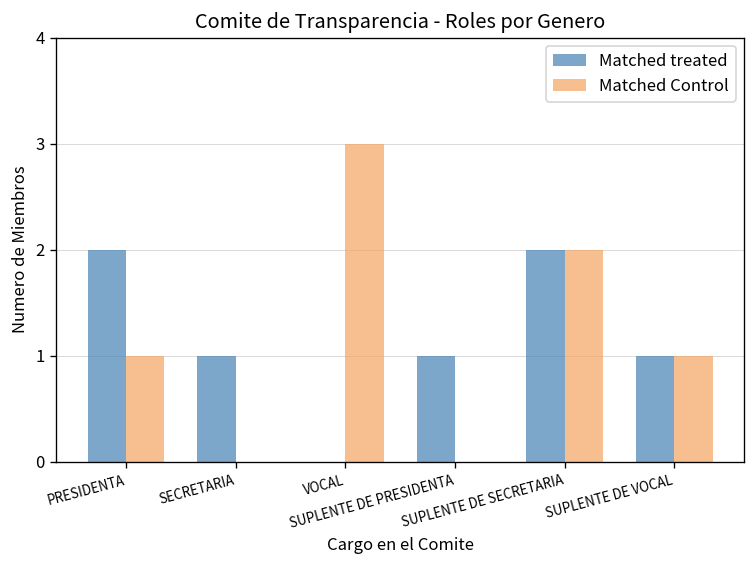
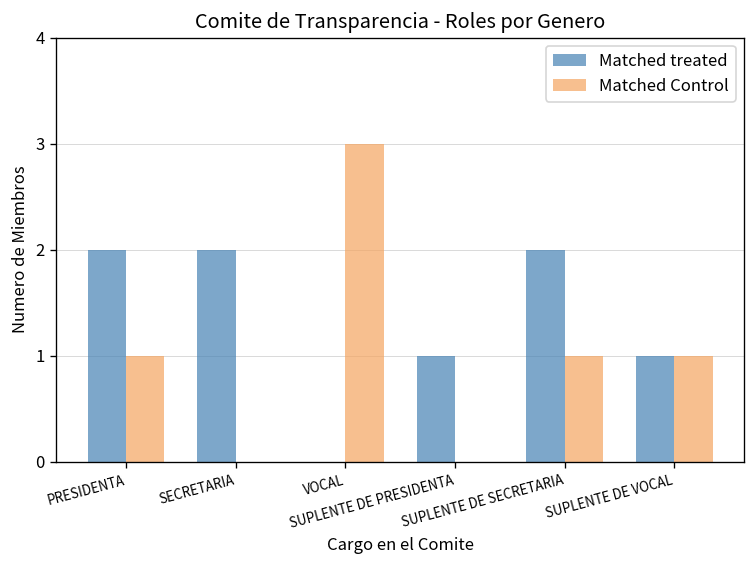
  {
    "Matched treated": {
      "PRESIDENTA": 2,
-     "SECRETARIA": 1,
+     "SECRETARIA": 2,
      "VOCAL": 0,
      "SUPLENTE DE PRESIDENTA": 1,
      "SUPLENTE DE SECRETARIA": 2,
      "SUPLENTE DE VOCAL": 1
    },
    "Matched Control": {
      "PRESIDENTA": 1,
      "SECRETARIA": 0,
      "VOCAL": 3,
      "SUPLENTE DE PRESIDENTA": 0,
-     "SUPLENTE DE SECRETARIA": 2,
+     "SUPLENTE DE SECRETARIA": 1,
      "SUPLENTE DE VOCAL": 1
    }
  }
